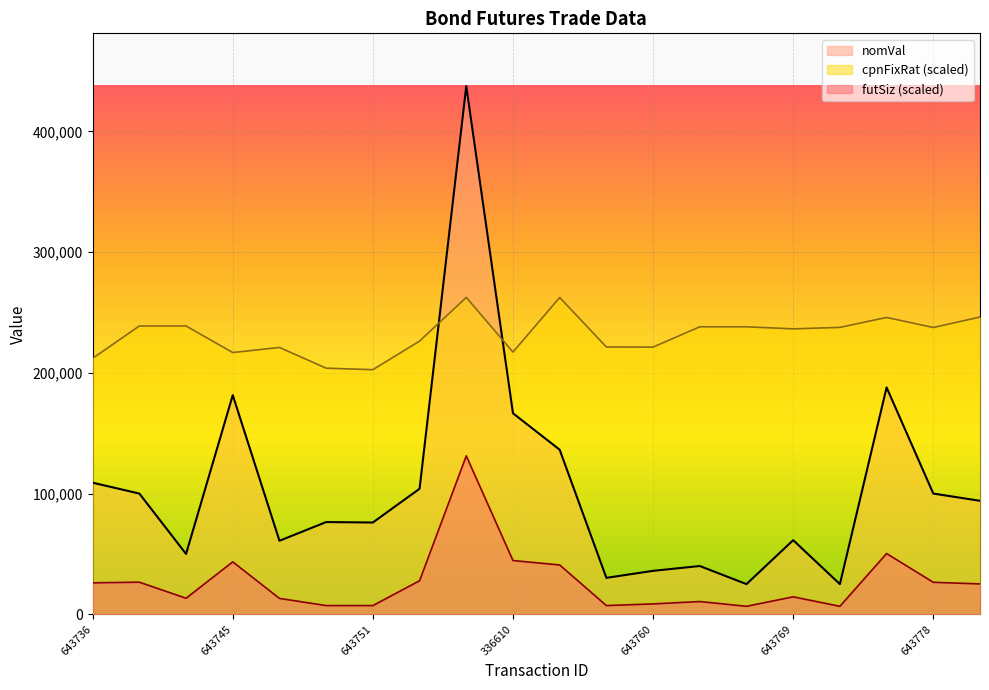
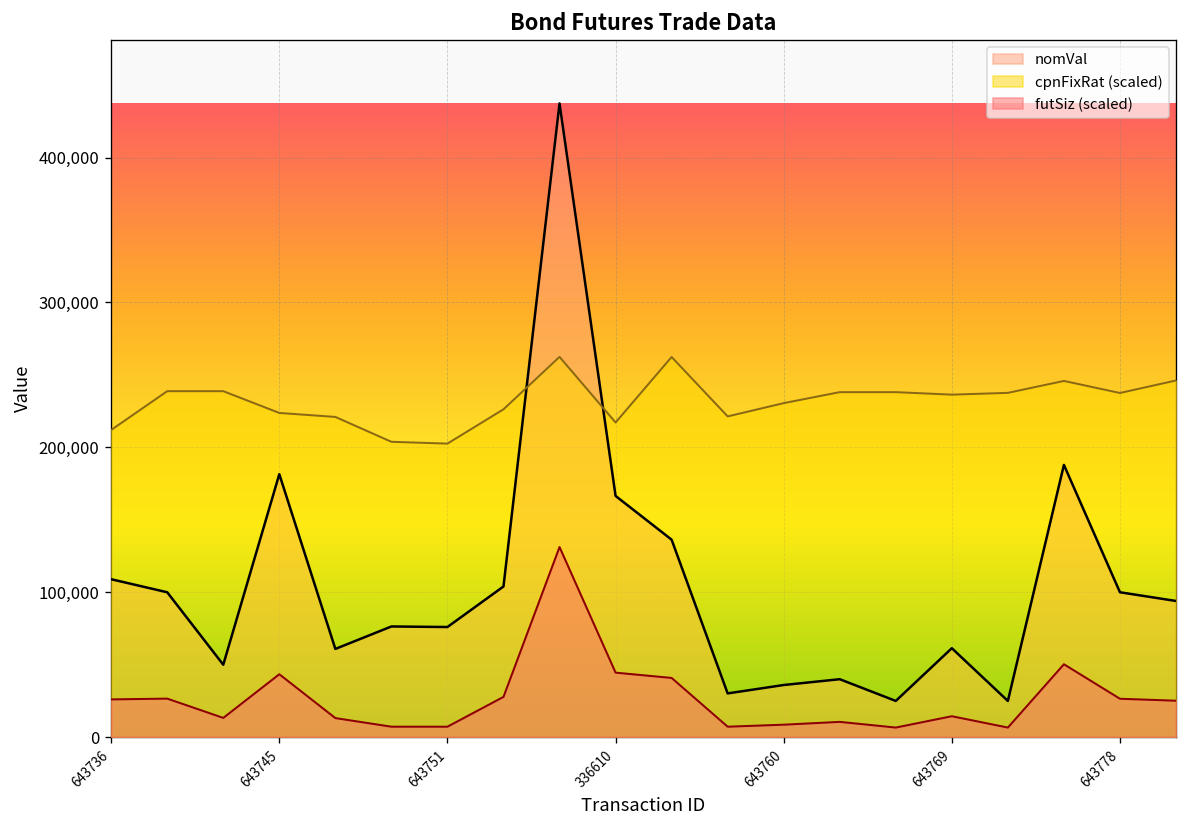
  {
    "cpnFixRat (scaled)": {
      "643736": "212,000",
-     "643745": "217,000",
+     "643745": "224,000",
      "643751": "203,000",
      "336610": "217,000",
-     "643760": "221,000",
+     "643760": "231,000",
      "643769": "236,000",
      "643778": "238,000"
    }
  }
